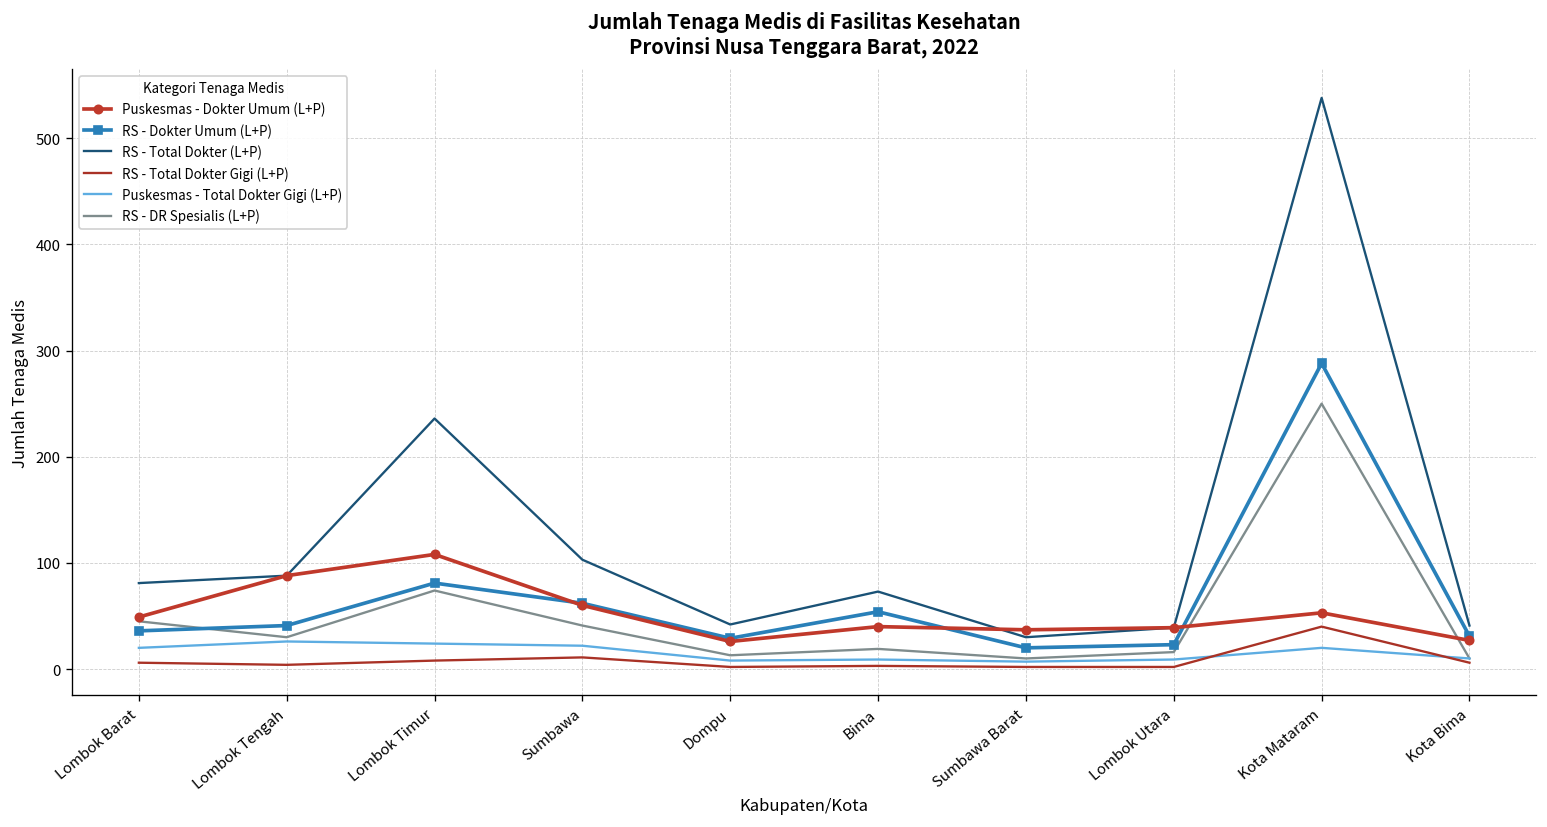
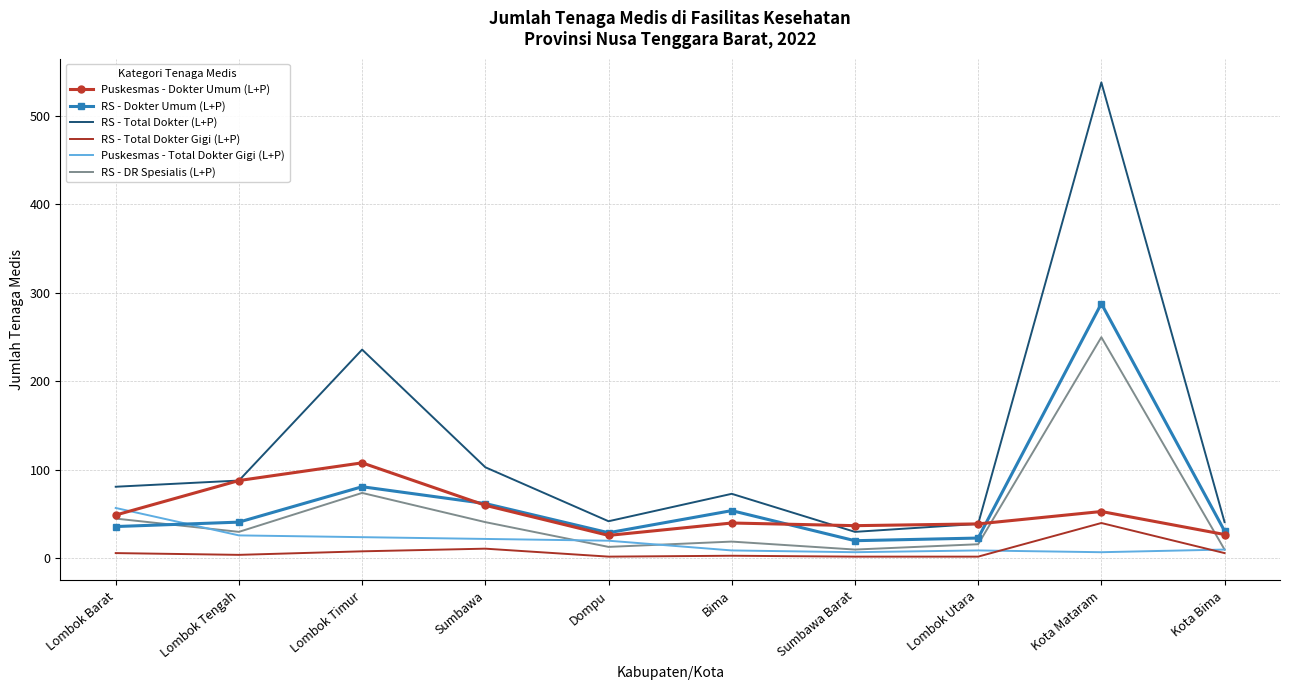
  {
    "RS - Dokter Umum (L+P)": {
      "Lombok Barat": 40,
      "Lombok Tengah": 40,
      "Lombok Timur": 80,
      "Dompu": 30,
      "Bima": 50,
      "Sumbawa Barat": 20,
      "Lombok Utara": 20,
      "Kota Mataram": 290,
      "Kota Bima": 30
    },
    "RS - Total Dokter (L+P)": {
      "Lombok Barat": 80,
      "Lombok Timur": 240,
      "Sumbawa": 100,
      "Dompu": 40,
      "Bima": 70,
      "Sumbawa Barat": 30,
      "Kota Mataram": 540,
      "Kota Bima": 40
    },
    "Puskesmas - Total Dokter Gigi (L+P)": {
-     "Lombok Barat": 20,
+     "Lombok Barat": 60,
      "Lombok Tengah": 30,
      "Lombok Timur": 20,
      "Sumbawa": 20,
-     "Dompu": 10,
+     "Dompu": 20,
      "Bima": 10,
      "Sumbawa Barat": 10,
      "Lombok Utara": 10,
-     "Kota Mataram": 20
+     "Kota Mataram": 10
    },
    "RS - DR Spesialis (L+P)": {
      "Lombok Barat": 50,
      "Lombok Tengah": 30,
      "Lombok Timur": 70,
      "Sumbawa": 40,
      "Dompu": 10,
      "Bima": 20,
      "Sumbawa Barat": 10,
      "Lombok Utara": 20,
      "Kota Mataram": 250
    }
  }
